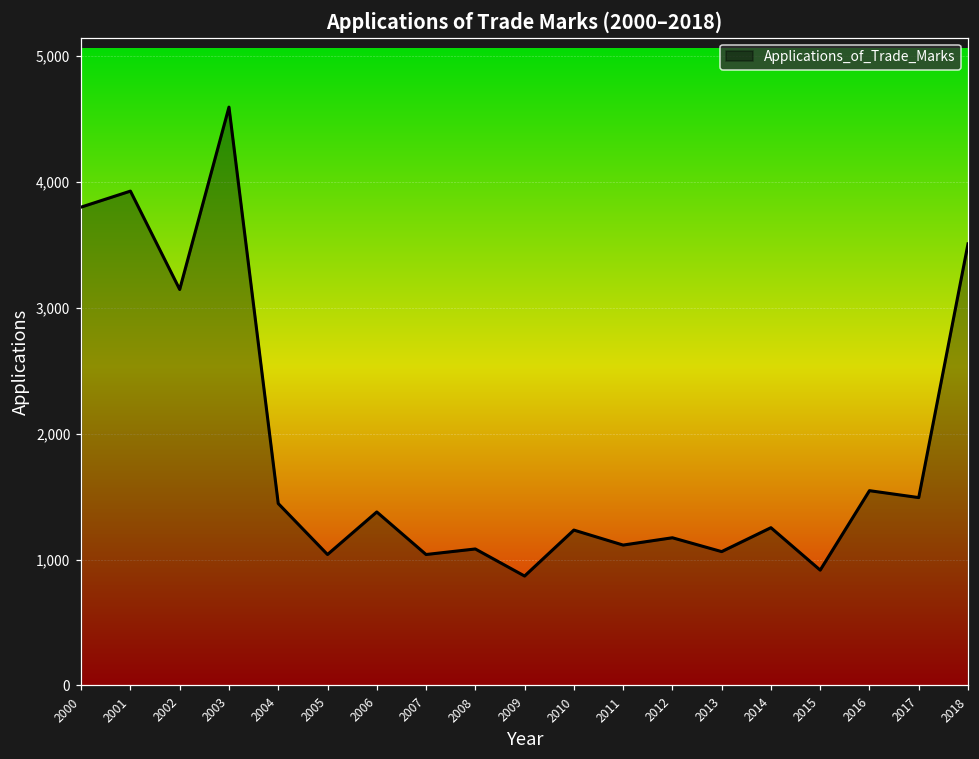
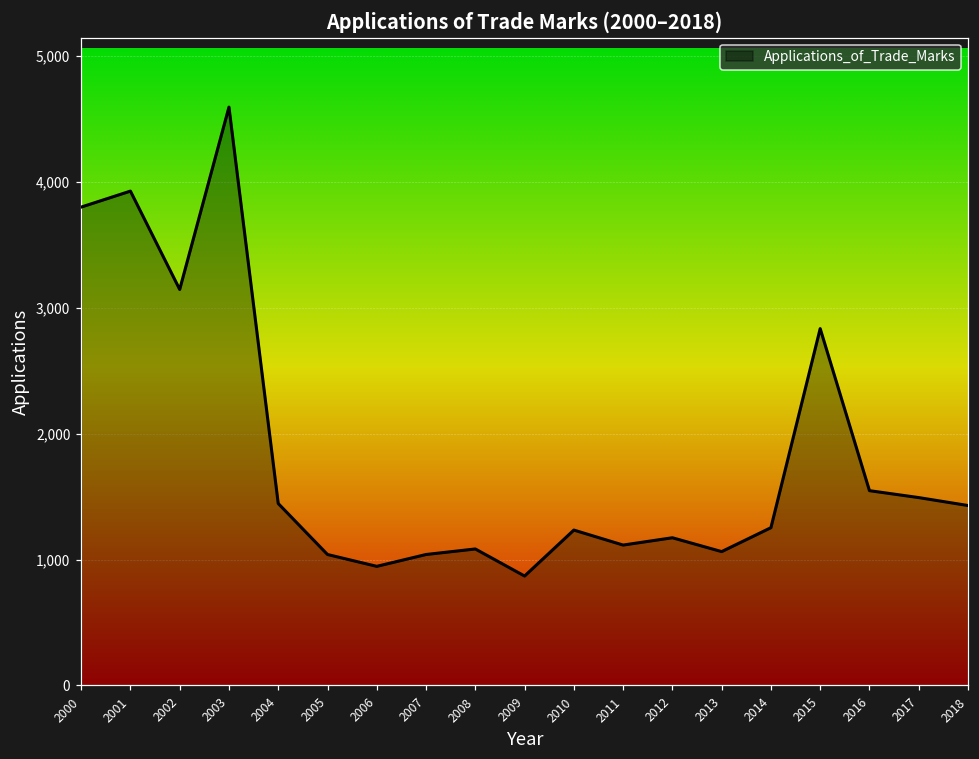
  {
    "2000": "3,800",
    "2001": "3,930",
    "2002": "3,150",
    "2003": "4,590",
    "2004": "1,450",
    "2005": "1,040",
-   "2006": "1,380",
+   "2006": "950",
    "2007": "1,040",
    "2008": "1,080",
    "2009": "870",
    "2010": "1,230",
    "2011": "1,120",
    "2012": "1,170",
    "2013": "1,060",
    "2014": "1,250",
-   "2015": "920",
+   "2015": "2,830",
    "2016": "1,550",
    "2017": "1,490",
-   "2018": "3,510"
+   "2018": "1,430"
  }
